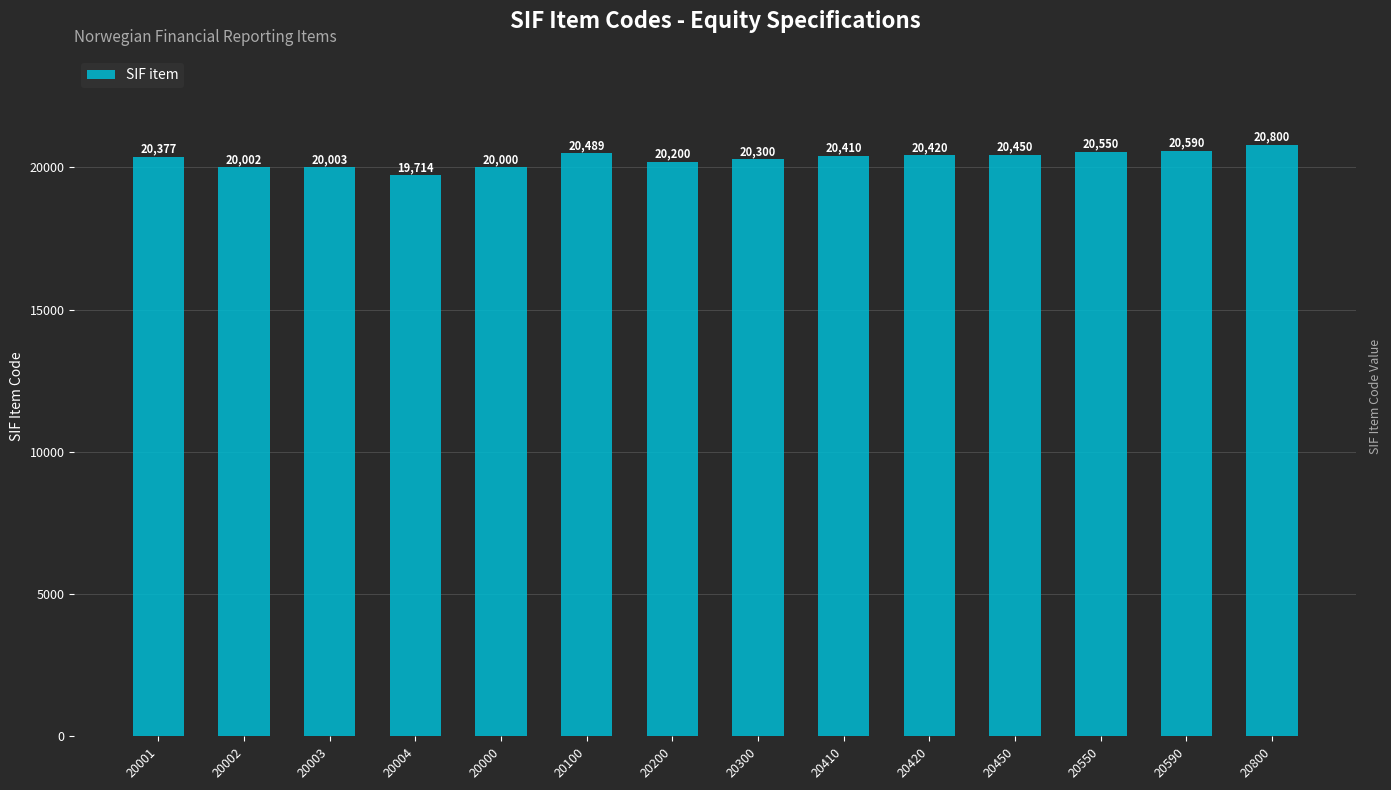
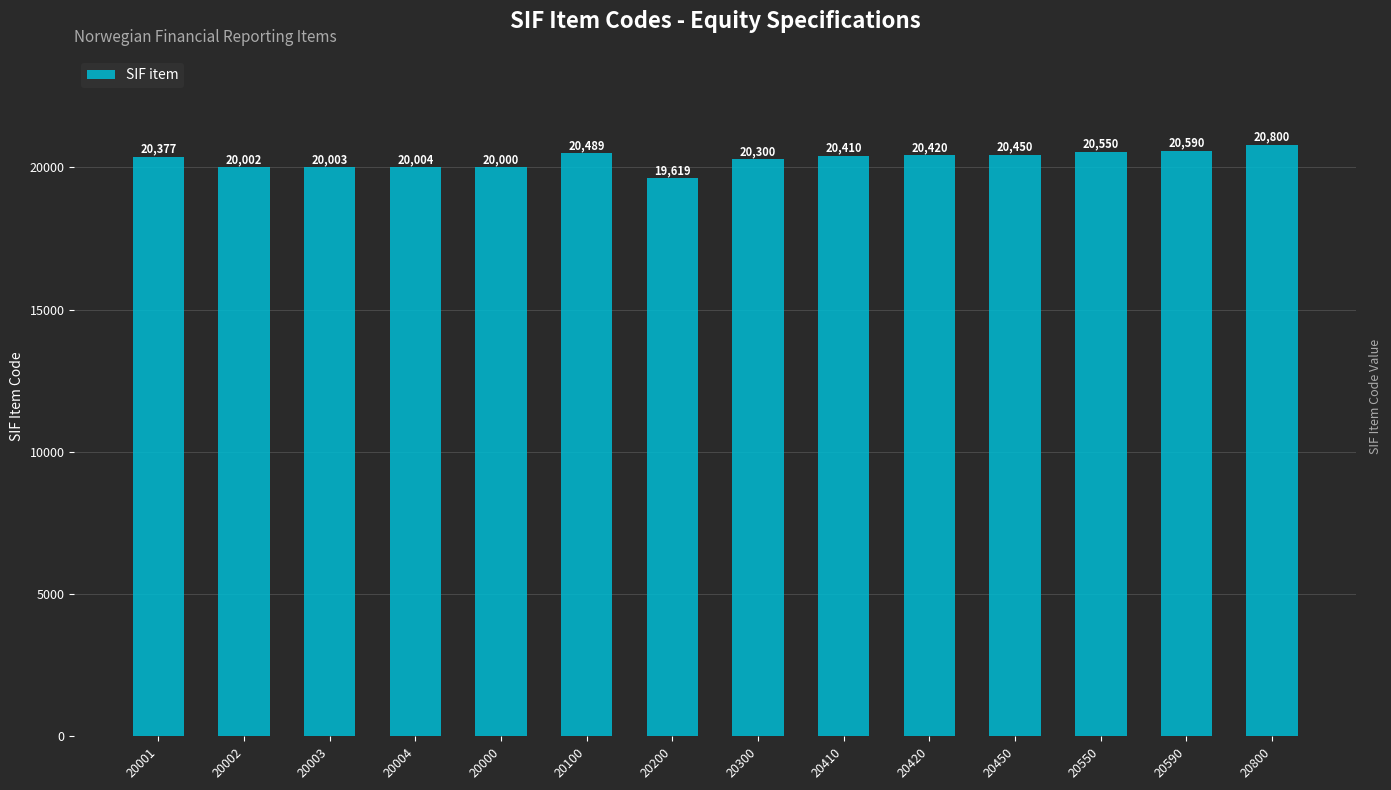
  {
    "20001": "20,377",
    "20002": "20,002",
    "20003": "20,003",
-   "20004": "19,714",
+   "20004": "20,004",
    "20000": "20,000",
    "20100": "20,489",
-   "20200": "20,200",
+   "20200": "19,619",
    "20300": "20,300",
    "20410": "20,410",
    "20420": "20,420",
    "20450": "20,450",
    "20550": "20,550",
    "20590": "20,590",
    "20800": "20,800"
  }
